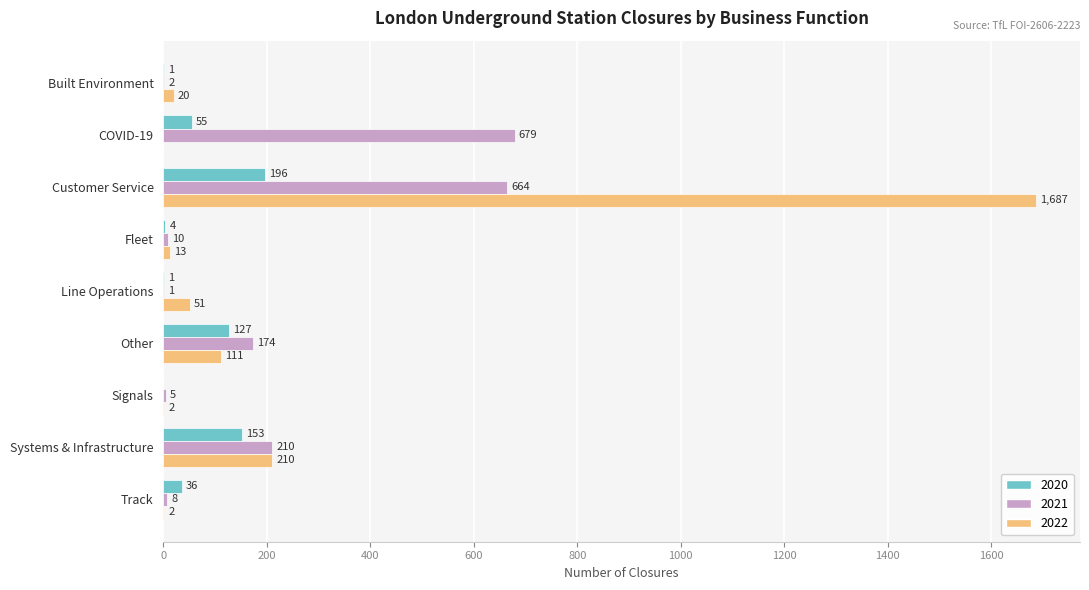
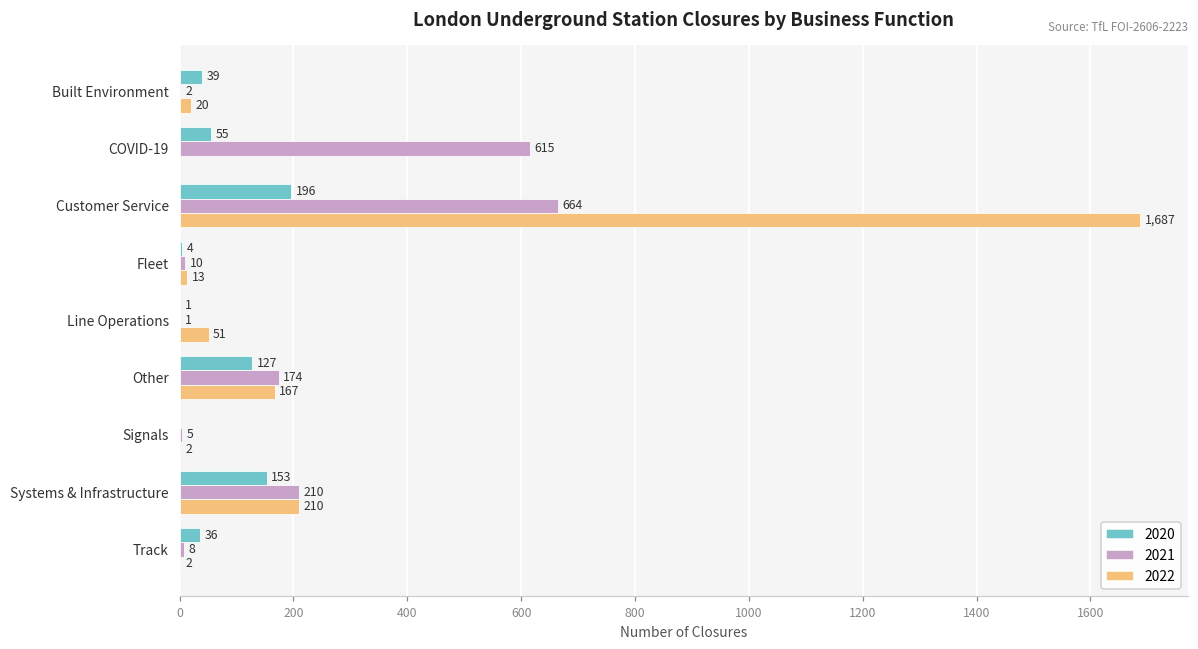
  {
    "2020": {
-     "Built Environment": "1",
+     "Built Environment": "39",
      "COVID-19": "55",
      "Customer Service": "196",
      "Fleet": "4",
      "Line Operations": "1",
      "Other": "127",
      "Systems & Infrastructure": "153",
      "Track": "36"
    },
    "2021": {
      "Built Environment": "2",
-     "COVID-19": "679",
+     "COVID-19": "615",
      "Customer Service": "664",
      "Fleet": "10",
      "Line Operations": "1",
      "Other": "174",
      "Signals": "5",
      "Systems & Infrastructure": "210",
      "Track": "8"
    },
    "2022": {
      "Built Environment": "20",
      "Customer Service": "1,687",
      "Fleet": "13",
      "Line Operations": "51",
-     "Other": "111",
+     "Other": "167",
      "Signals": "2",
      "Systems & Infrastructure": "210",
      "Track": "2"
    }
  }
